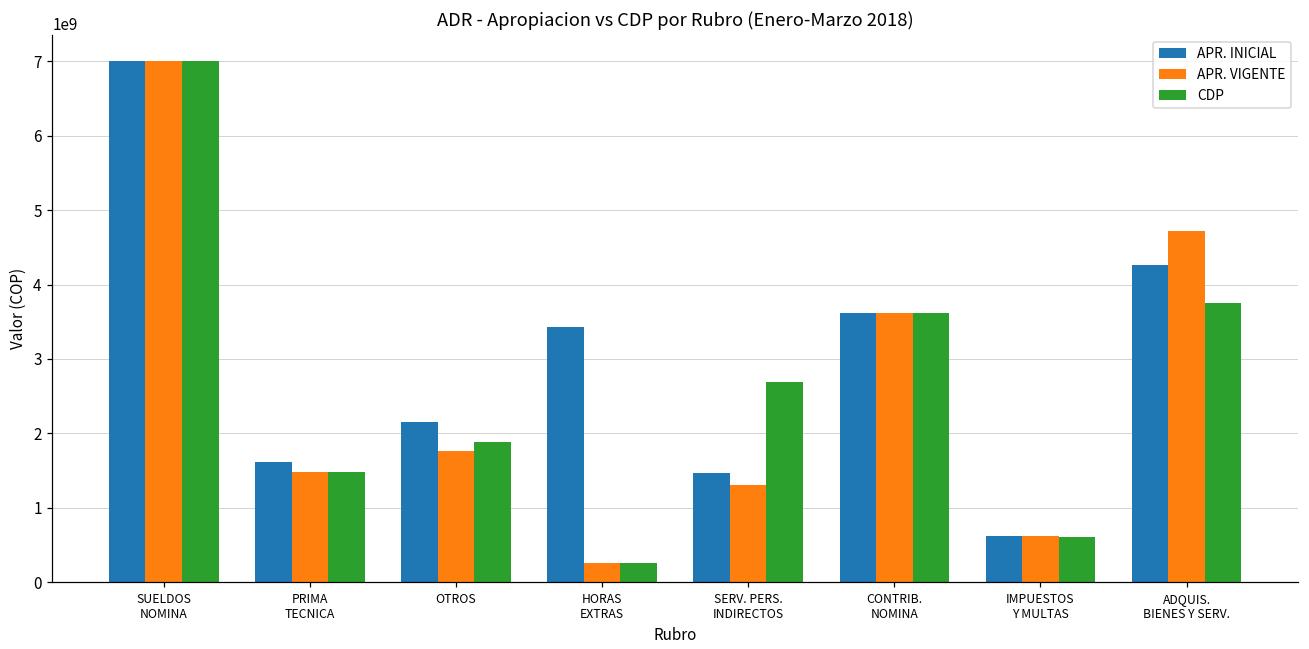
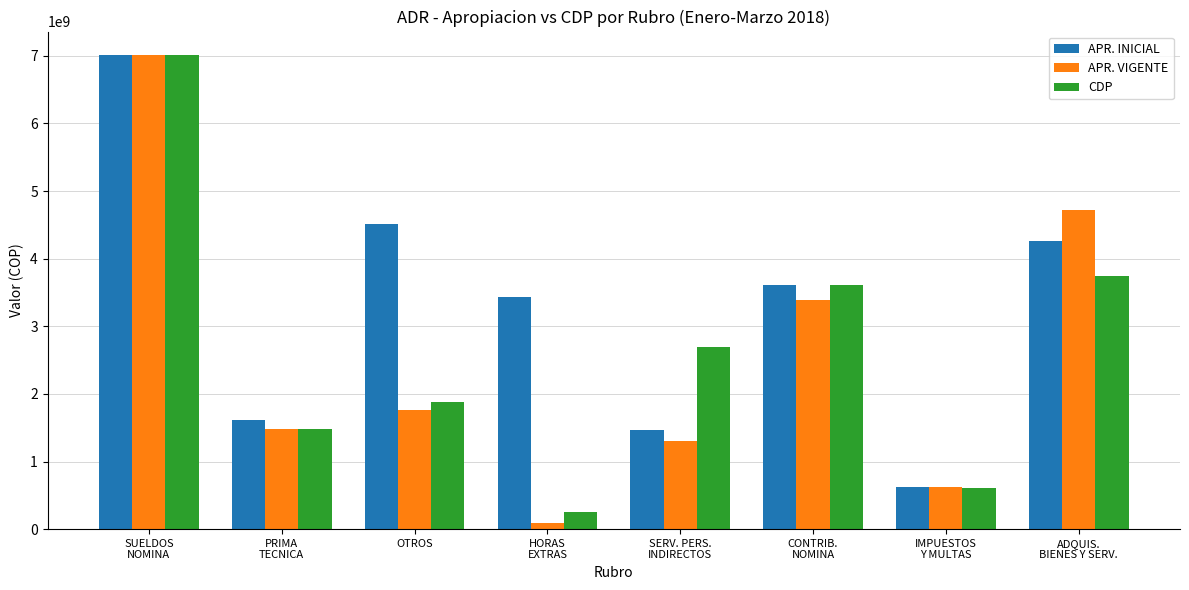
  {
    "APR. INICIAL": {
      "SUELDOS NOMINA": 7000000000,
      "PRIMA TECNICA": 1600000000,
-     "OTROS": 2100000000,
+     "OTROS": 4500000000,
      "HORAS EXTRAS": 3400000000,
      "SERV. PERS. INDIRECTOS": 1500000000,
      "CONTRIB. NOMINA": 3600000000,
      "IMPUESTOS Y MULTAS": 600000000,
      "ADQUIS. BIENES Y SERV.": 4300000000
    },
    "APR. VIGENTE": {
      "SUELDOS NOMINA": 7000000000,
      "PRIMA TECNICA": 1500000000,
      "OTROS": 1800000000,
-     "HORAS EXTRAS": 300000000,
+     "HORAS EXTRAS": 100000000,
      "SERV. PERS. INDIRECTOS": 1300000000,
-     "CONTRIB. NOMINA": 3600000000,
+     "CONTRIB. NOMINA": 3400000000,
      "IMPUESTOS Y MULTAS": 600000000,
      "ADQUIS. BIENES Y SERV.": 4700000000
    },
    "CDP": {
      "SUELDOS NOMINA": 7000000000,
      "PRIMA TECNICA": 1500000000,
      "OTROS": 1900000000,
      "HORAS EXTRAS": 300000000,
      "SERV. PERS. INDIRECTOS": 2700000000,
      "CONTRIB. NOMINA": 3600000000,
      "IMPUESTOS Y MULTAS": 600000000,
      "ADQUIS. BIENES Y SERV.": 3700000000
    }
  }
